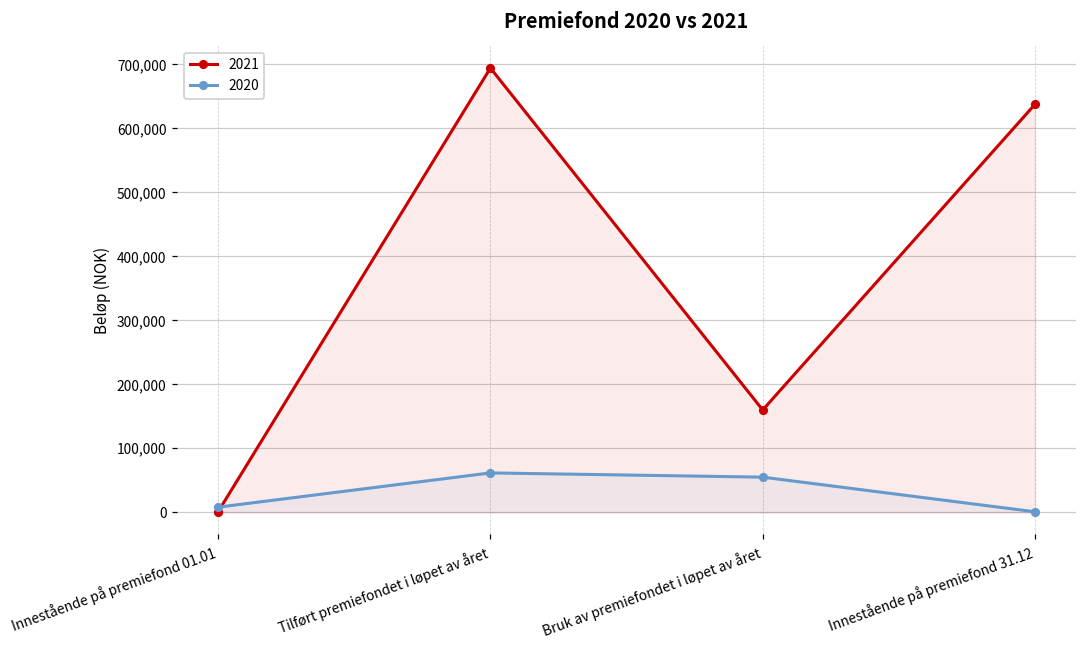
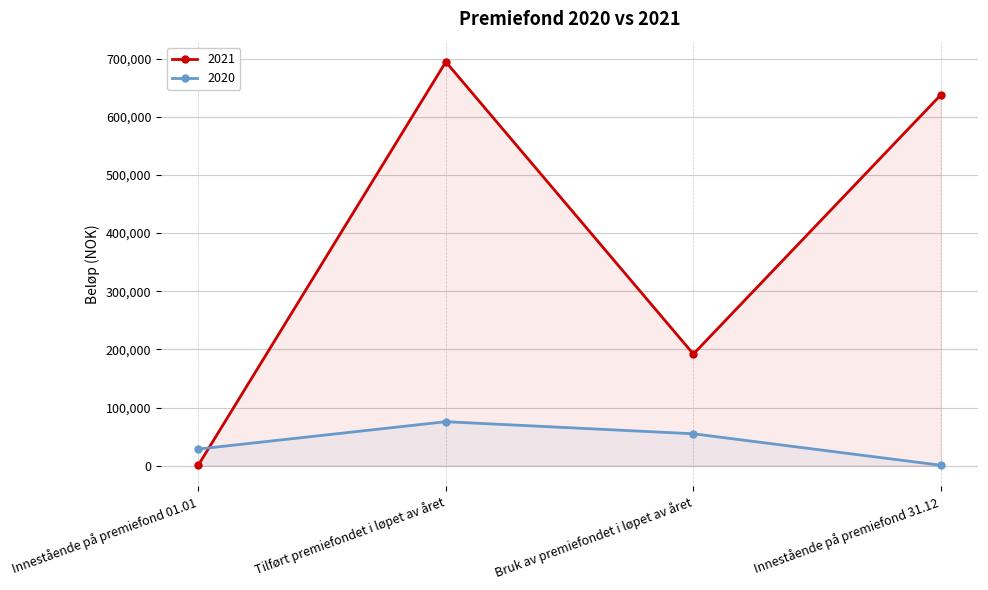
  {
    "2021": {
      "Innestående på premiefond 01.01": "0",
      "Tilført premiefondet i løpet av året": "690,000",
-     "Bruk av premiefondet i løpet av året": "160,000",
+     "Bruk av premiefondet i løpet av året": "190,000",
      "Innestående på premiefond 31.12": "640,000"
    },
    "2020": {
-     "Innestående på premiefond 01.01": "10,000",
-     "Tilført premiefondet i løpet av året": "60,000",
+     "Innestående på premiefond 01.01": "30,000",
+     "Tilført premiefondet i løpet av året": "80,000",
      "Bruk av premiefondet i løpet av året": "50,000",
      "Innestående på premiefond 31.12": "0"
    }
  }
